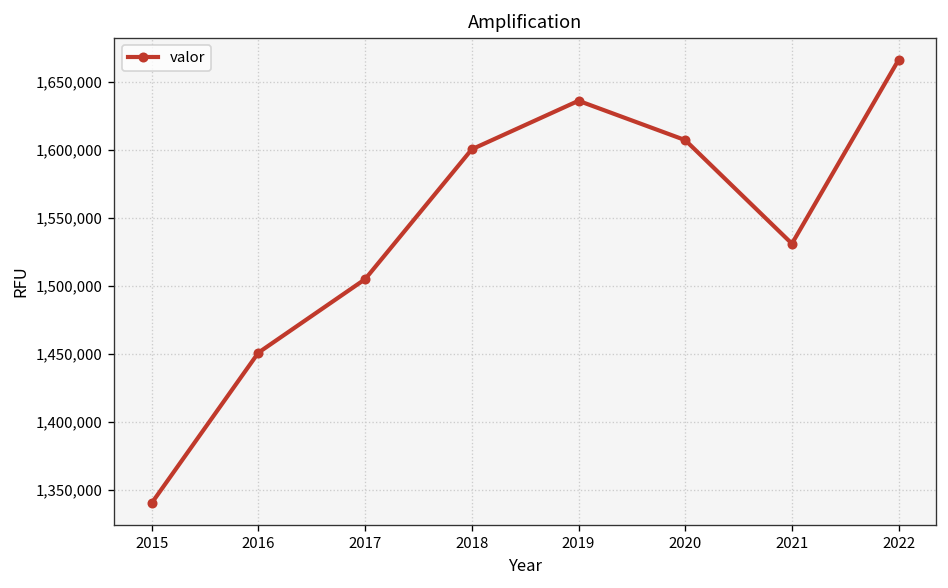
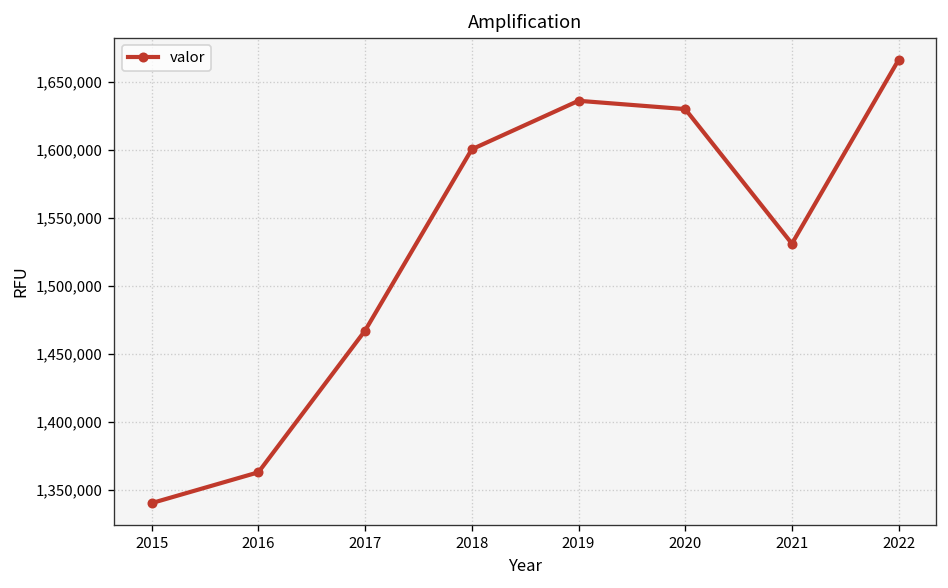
  {
    "2015": "1,340,000",
-   "2016": "1,451,000",
-   "2017": "1,505,000",
+   "2016": "1,363,000",
+   "2017": "1,467,000",
    "2018": "1,601,000",
    "2019": "1,636,000",
-   "2020": "1,607,000",
+   "2020": "1,630,000",
    "2021": "1,531,000",
    "2022": "1,667,000"
  }
